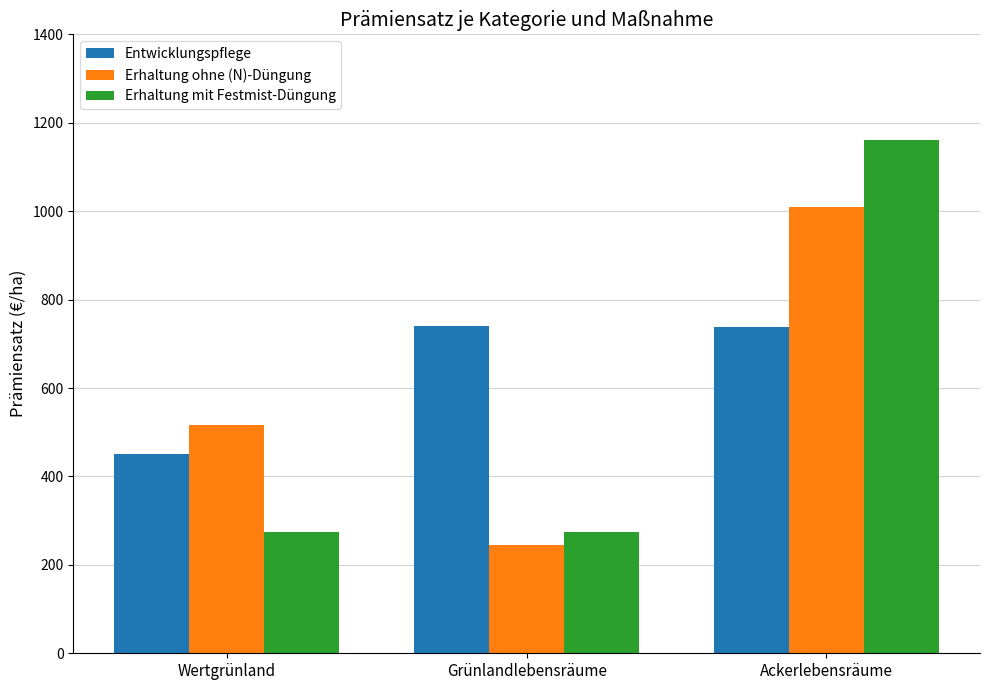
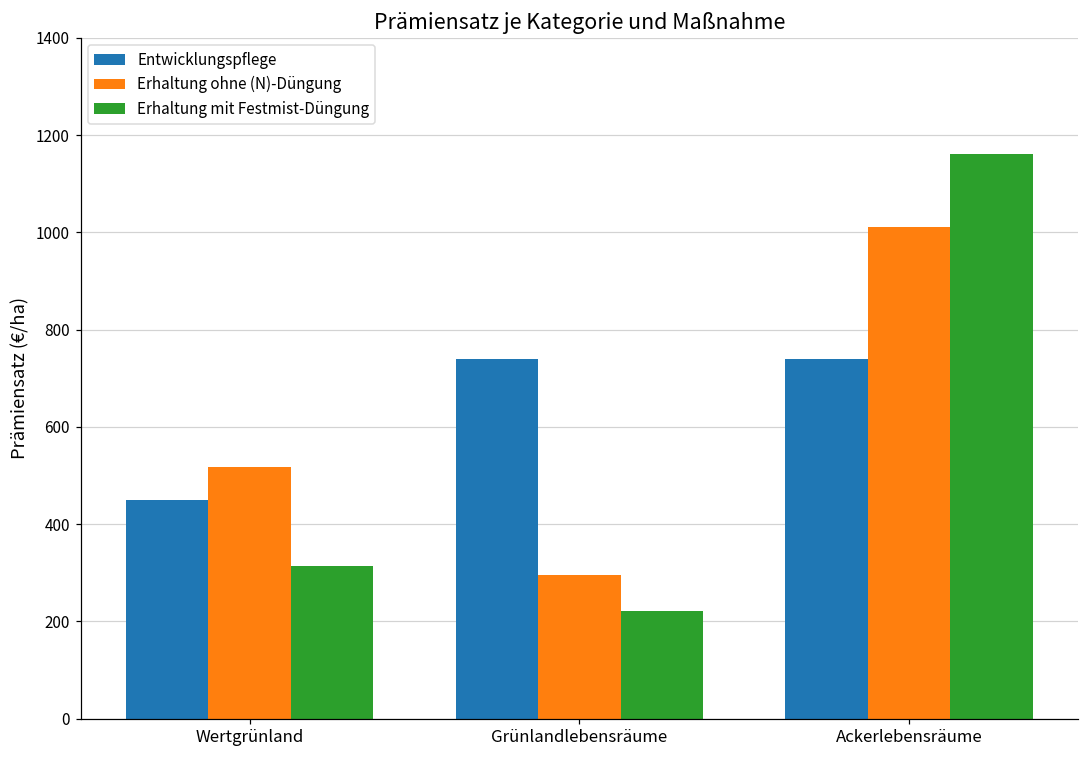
  {
    "Entwicklungspflege": {
      "Wertgrünland": 450,
      "Grünlandlebensräume": 740,
      "Ackerlebensräume": 740
    },
    "Erhaltung ohne (N)-Düngung": {
      "Wertgrünland": 520,
-     "Grünlandlebensräume": 250,
+     "Grünlandlebensräume": 300,
      "Ackerlebensräume": 1010
    },
    "Erhaltung mit Festmist-Düngung": {
-     "Wertgrünland": 280,
-     "Grünlandlebensräume": 280,
+     "Wertgrünland": 310,
+     "Grünlandlebensräume": 220,
      "Ackerlebensräume": 1160
    }
  }
